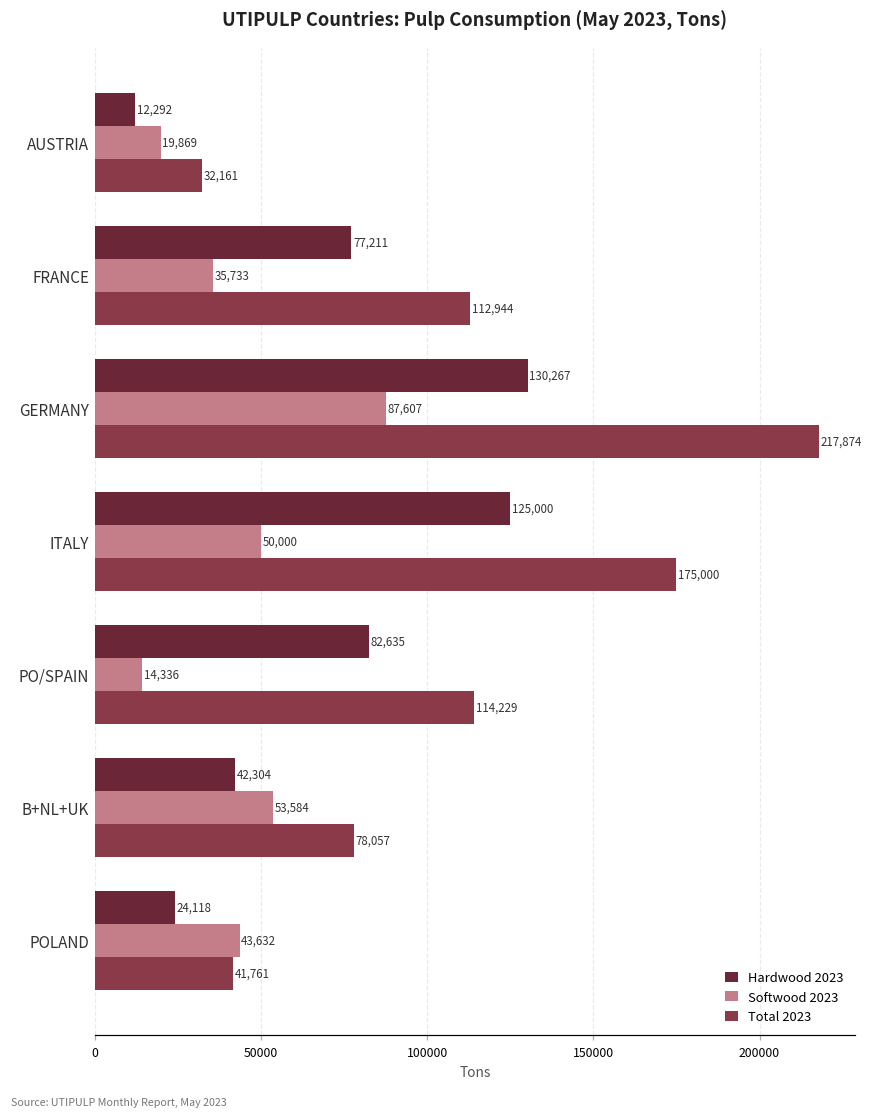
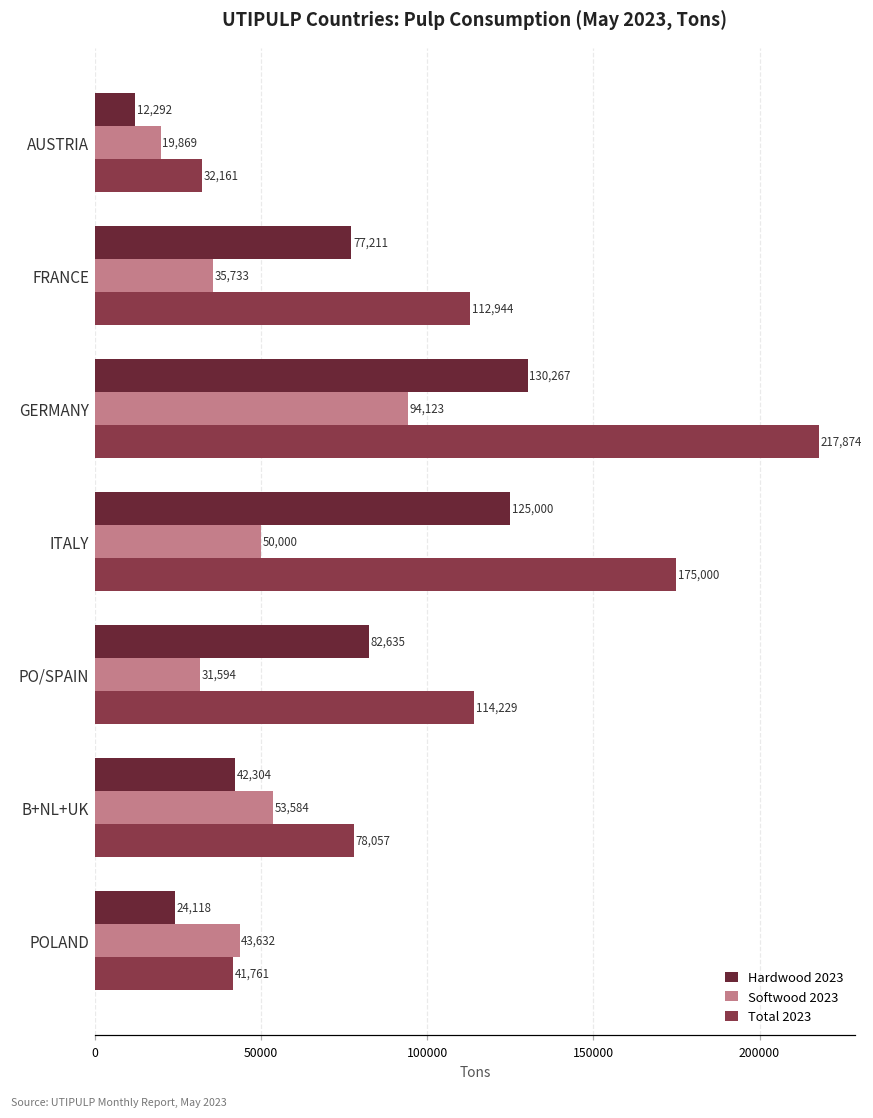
  {
    "Softwood 2023": {
      "AUSTRIA": "19,869",
      "FRANCE": "35,733",
-     "GERMANY": "87,607",
+     "GERMANY": "94,123",
      "ITALY": "50,000",
-     "PO/SPAIN": "14,336",
+     "PO/SPAIN": "31,594",
      "B+NL+UK": "53,584",
      "POLAND": "43,632"
    }
  }
